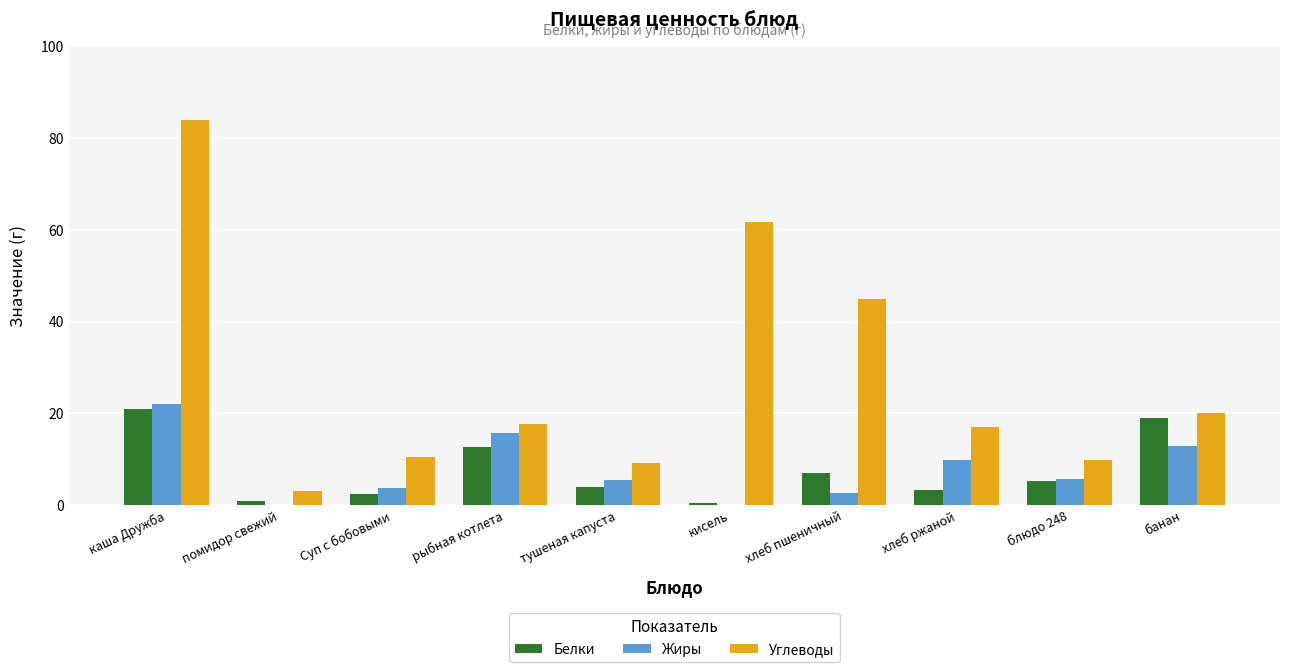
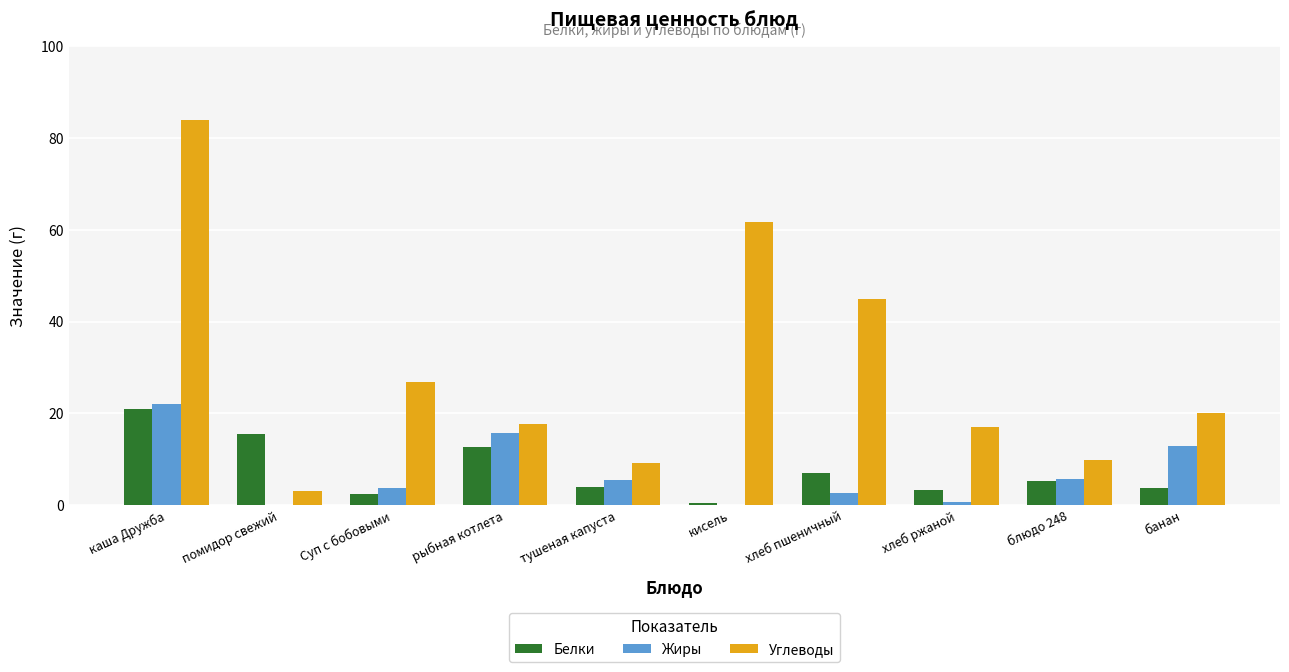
  {
    "Белки": {
      "каша Дружба": 21,
-     "помидор свежий": 1,
+     "помидор свежий": 16,
      "Суп с бобовыми": 2,
      "рыбная котлета": 13,
      "тушеная капуста": 4,
      "хлеб пшеничный": 7,
      "хлеб ржаной": 3,
      "блюдо 248": 5,
-     "банан": 19
+     "банан": 4
    },
    "Жиры": {
      "каша Дружба": 22,
      "Суп с бобовыми": 4,
      "рыбная котлета": 16,
      "тушеная капуста": 5,
      "хлеб пшеничный": 3,
-     "хлеб ржаной": 10,
+     "хлеб ржаной": 1,
      "блюдо 248": 6,
      "банан": 13
    },
    "Углеводы": {
      "каша Дружба": 84,
      "помидор свежий": 3,
-     "Суп с бобовыми": 11,
+     "Суп с бобовыми": 27,
      "рыбная котлета": 18,
      "тушеная капуста": 9,
      "кисель": 62,
      "хлеб пшеничный": 45,
      "хлеб ржаной": 17,
      "блюдо 248": 10,
      "банан": 20
    }
  }
